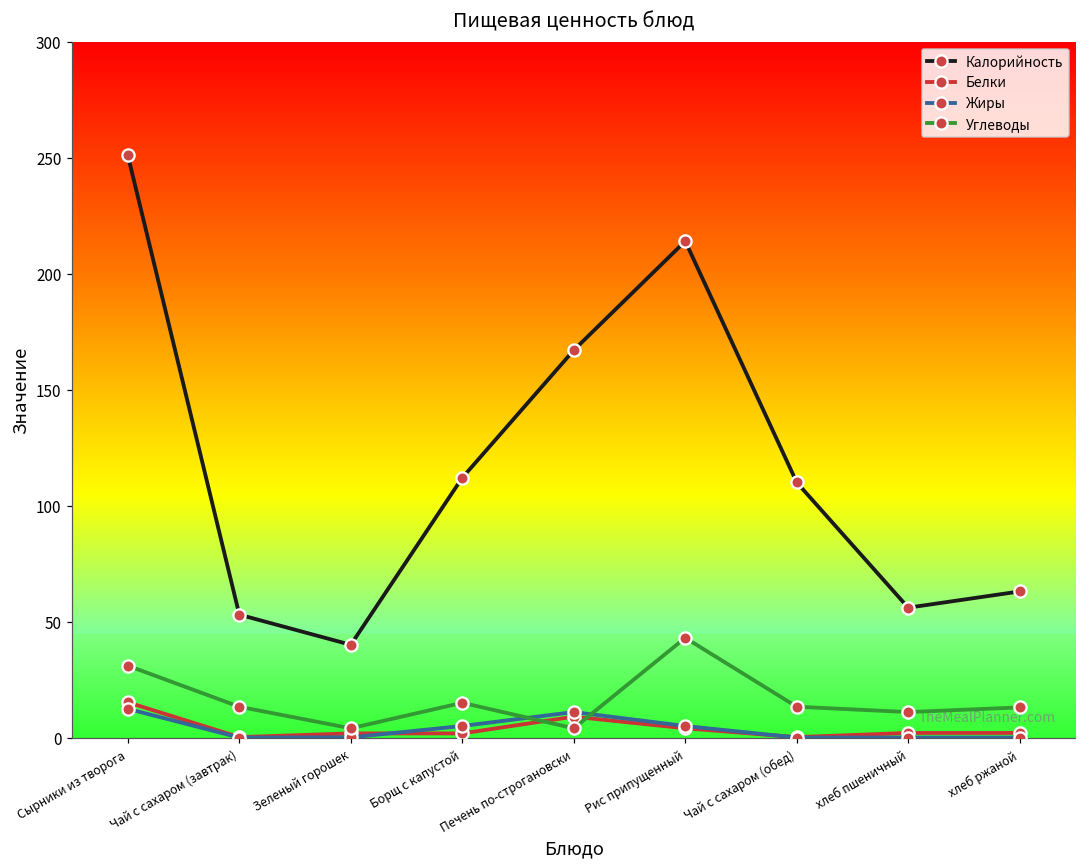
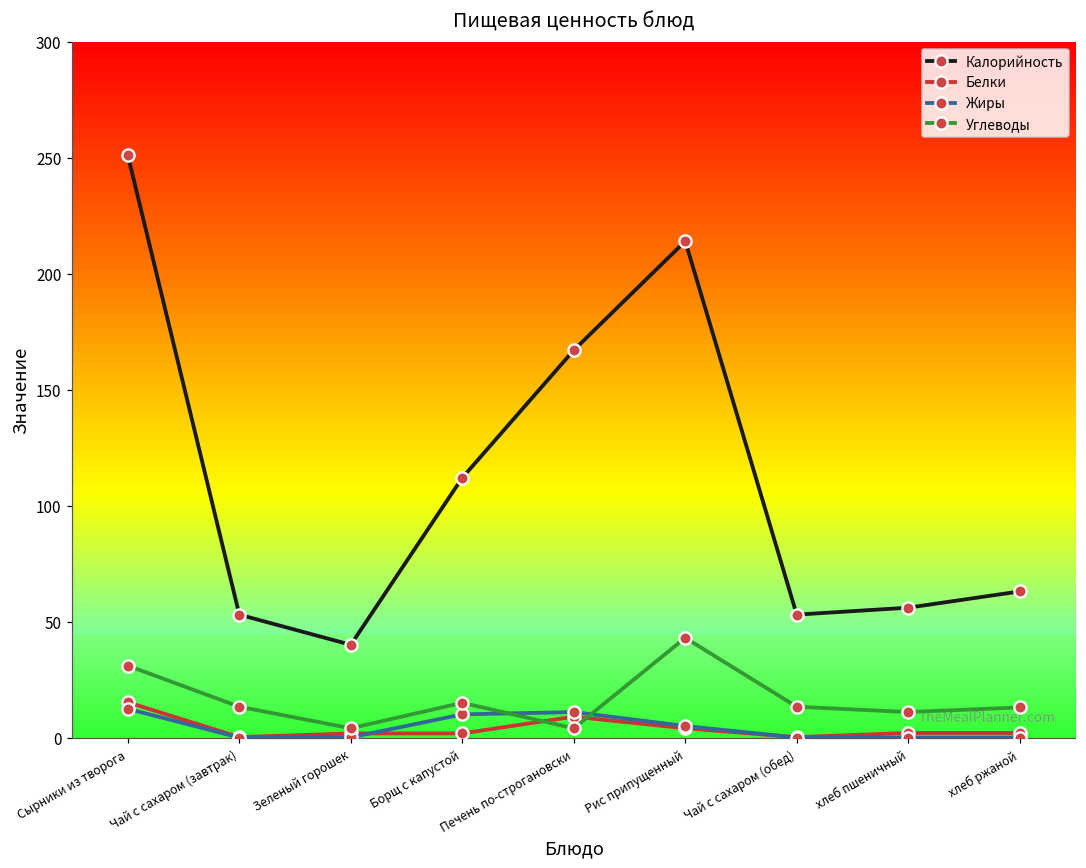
  {
    "Калорийность": {
      "Сырники из творога": 251,
      "Чай с сахаром (завтрак)": 53,
      "Зеленый горошек": 40,
      "Борщ с капустой": 112,
      "Печень по-строгановски": 167,
      "Рис припущенный": 214,
-     "Чай с сахаром (обед)": 110,
+     "Чай с сахаром (обед)": 53,
      "хлеб пшеничный": 56,
      "хлеб ржаной": 63
    },
    "Белки": {
      "Сырники из творога": 15,
      "Зеленый горошек": 2,
      "Борщ с капустой": 2,
      "Печень по-строгановски": 9,
      "хлеб пшеничный": 2,
      "хлеб ржаной": 2
    },
    "Жиры": {
      "Сырники из творога": 12,
      "Зеленый горошек": 0,
-     "Борщ с капустой": 5,
+     "Борщ с капустой": 10,
      "Печень по-строгановски": 11,
      "хлеб пшеничный": 0,
      "хлеб ржаной": 0
    },
    "Углеводы": {
      "Сырники из творога": 31,
      "Чай с сахаром (завтрак)": 13,
      "Зеленый горошек": 4,
      "Борщ с капустой": 15,
      "Печень по-строгановски": 4,
      "Рис припущенный": 43,
      "Чай с сахаром (обед)": 13,
      "хлеб пшеничный": 11,
      "хлеб ржаной": 13
    }
  }
